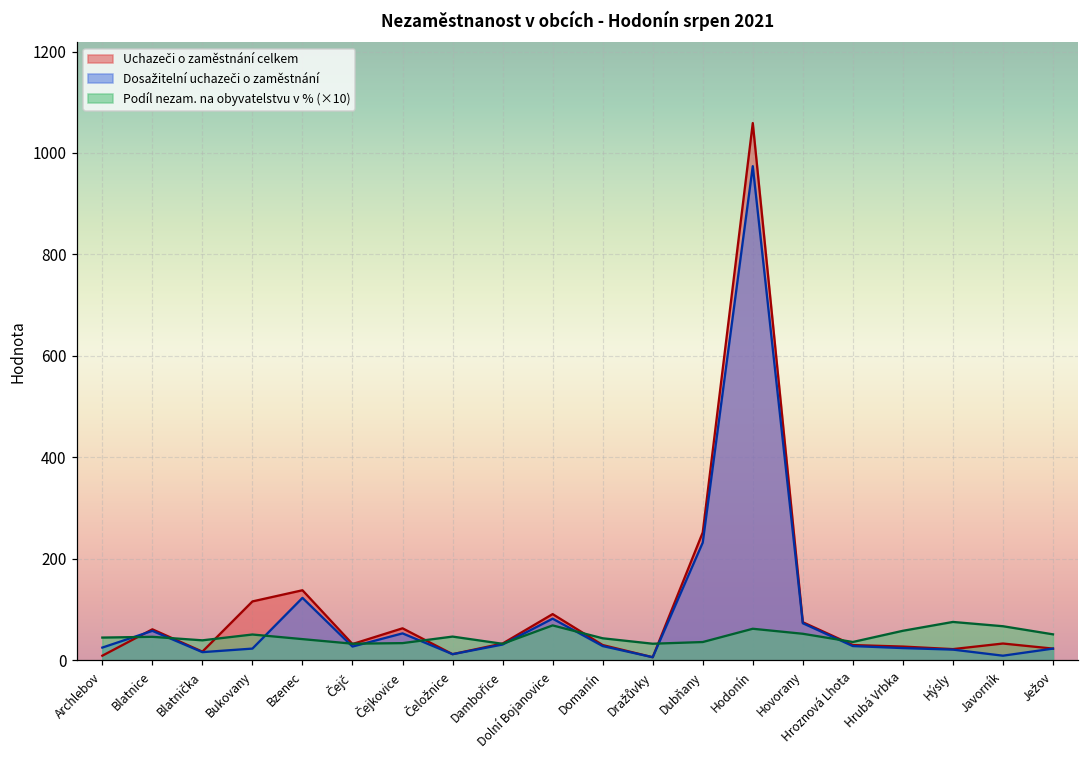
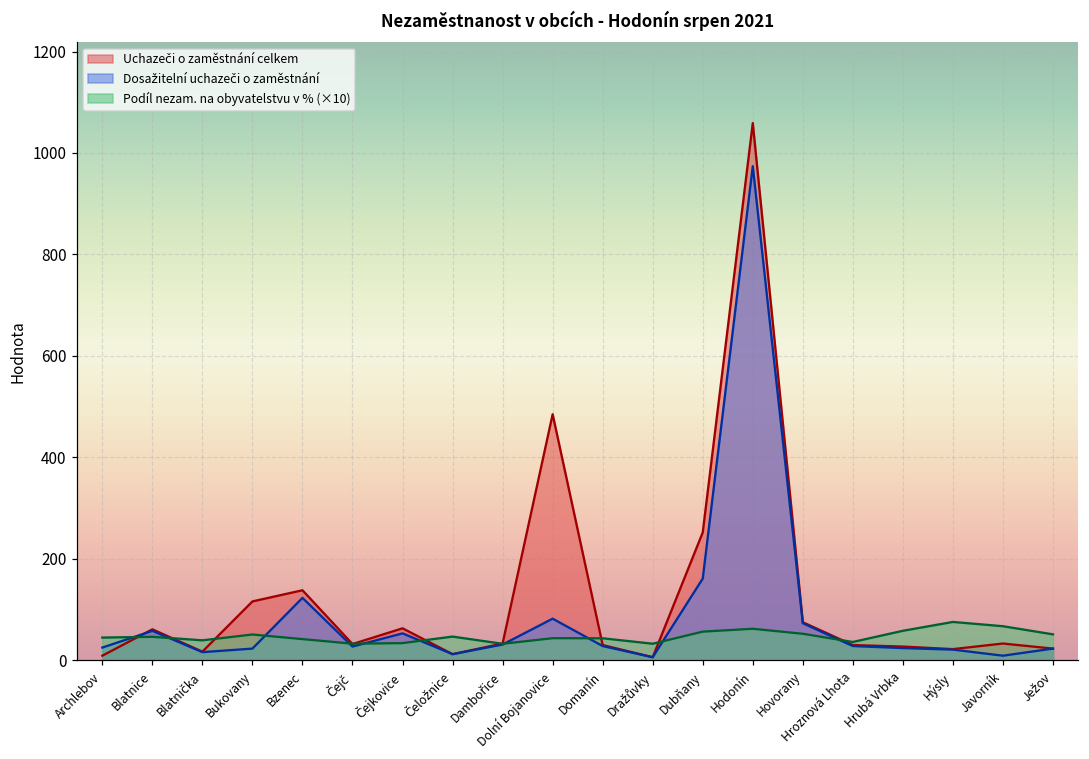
  {
    "Uchazeči o zaměstnání celkem": {
      "Archlebov": 10,
      "Bukovany": 120,
      "Bzenec": 140,
      "Čejkovice": 60,
-     "Dolní Bojanovice": 90,
+     "Dolní Bojanovice": 490,
      "Dubňany": 250,
      "Hodonín": 1060,
      "Javorník": 30
    },
    "Dosažitelní uchazeči o zaměstnání": {
      "Archlebov": 30,
      "Bukovany": 20,
      "Bzenec": 120,
      "Čejkovice": 50,
      "Dolní Bojanovice": 80,
-     "Dubňany": 230,
+     "Dubňany": 160,
      "Hodonín": 970,
      "Javorník": 10
    },
    "Podíl nezam. na obyvatelstvu v % (×10)": {
      "Archlebov": 40,
      "Blatnice": 50,
      "Blatnička": 40,
      "Bukovany": 50,
      "Bzenec": 40,
      "Čejkovice": 30,
      "Čeložnice": 50,
-     "Dolní Bojanovice": 70,
+     "Dolní Bojanovice": 40,
      "Domanín": 40,
      "Dražůvky": 30,
-     "Dubňany": 40,
+     "Dubňany": 60,
      "Hodonín": 60,
      "Hovorany": 50,
      "Hroznová Lhota": 40,
      "Hrubá Vrbka": 60,
      "Hýsly": 80,
      "Javorník": 70,
      "Ježov": 50
    }
  }
